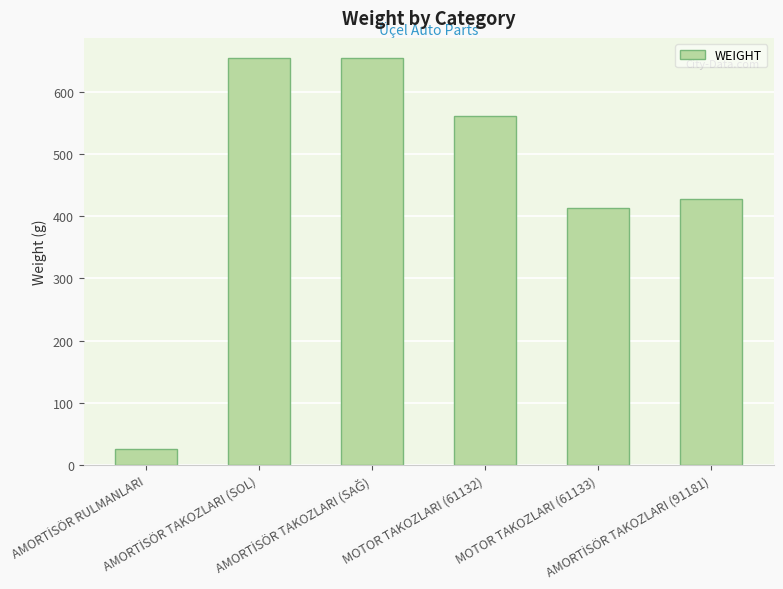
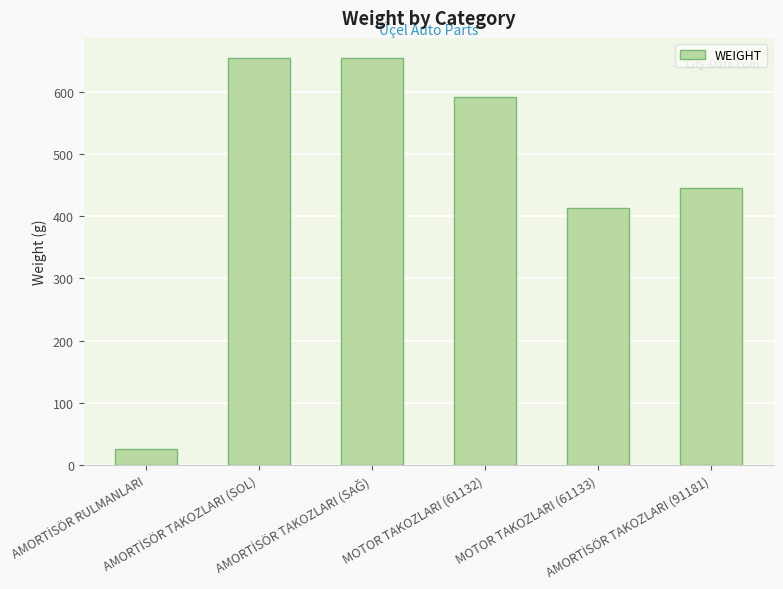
  {
    "AMORTİSÖR RULMANLARI": 30,
    "AMORTİSÖR TAKOZLARI (SOL)": 650,
    "AMORTİSÖR TAKOZLARI (SAĞ)": 650,
-   "MOTOR TAKOZLARI (61132)": 560,
+   "MOTOR TAKOZLARI (61132)": 590,
    "MOTOR TAKOZLARI (61133)": 410,
-   "AMORTİSÖR TAKOZLARI (91181)": 430
+   "AMORTİSÖR TAKOZLARI (91181)": 450
  }
